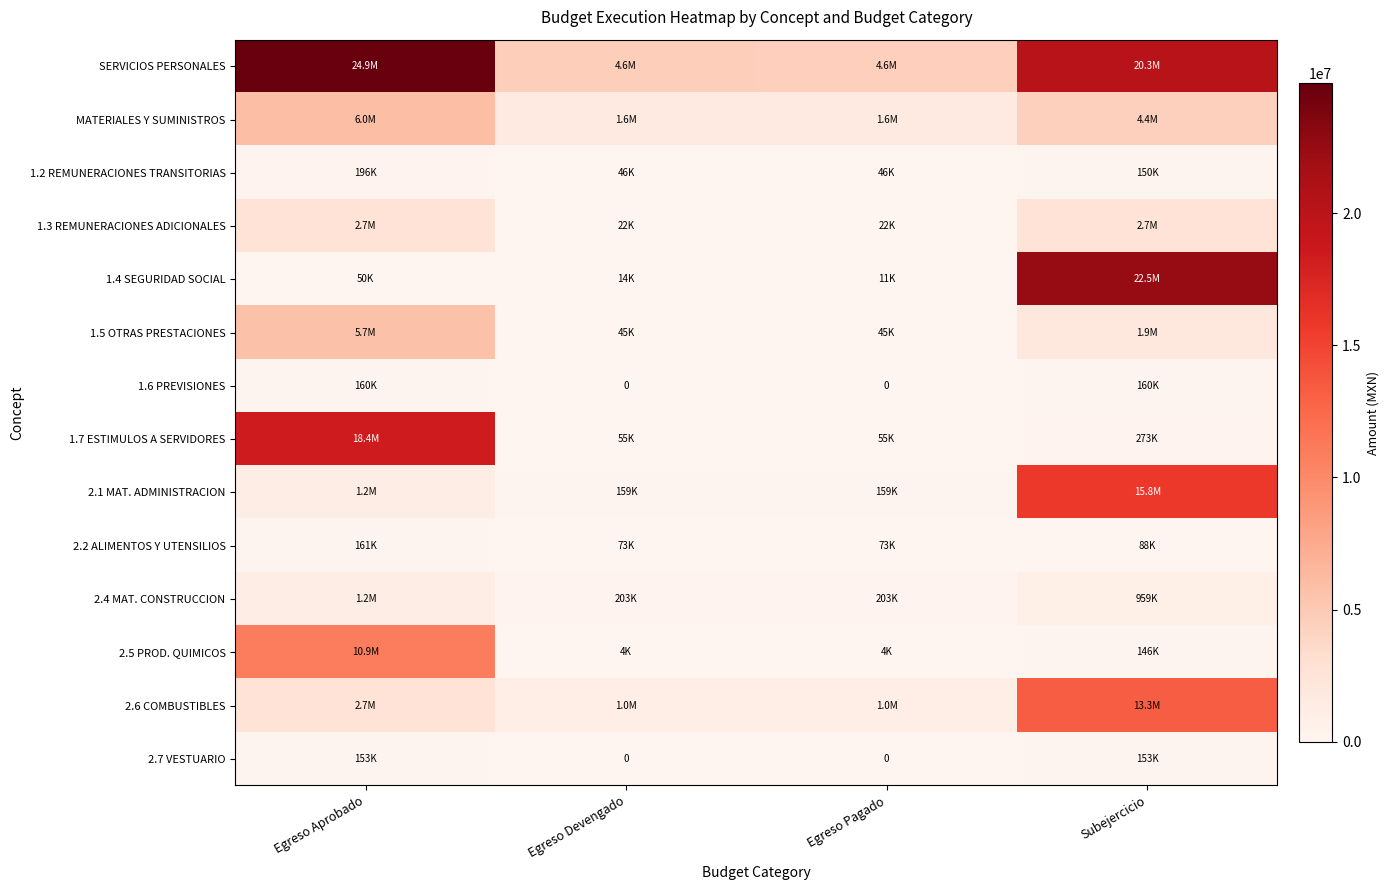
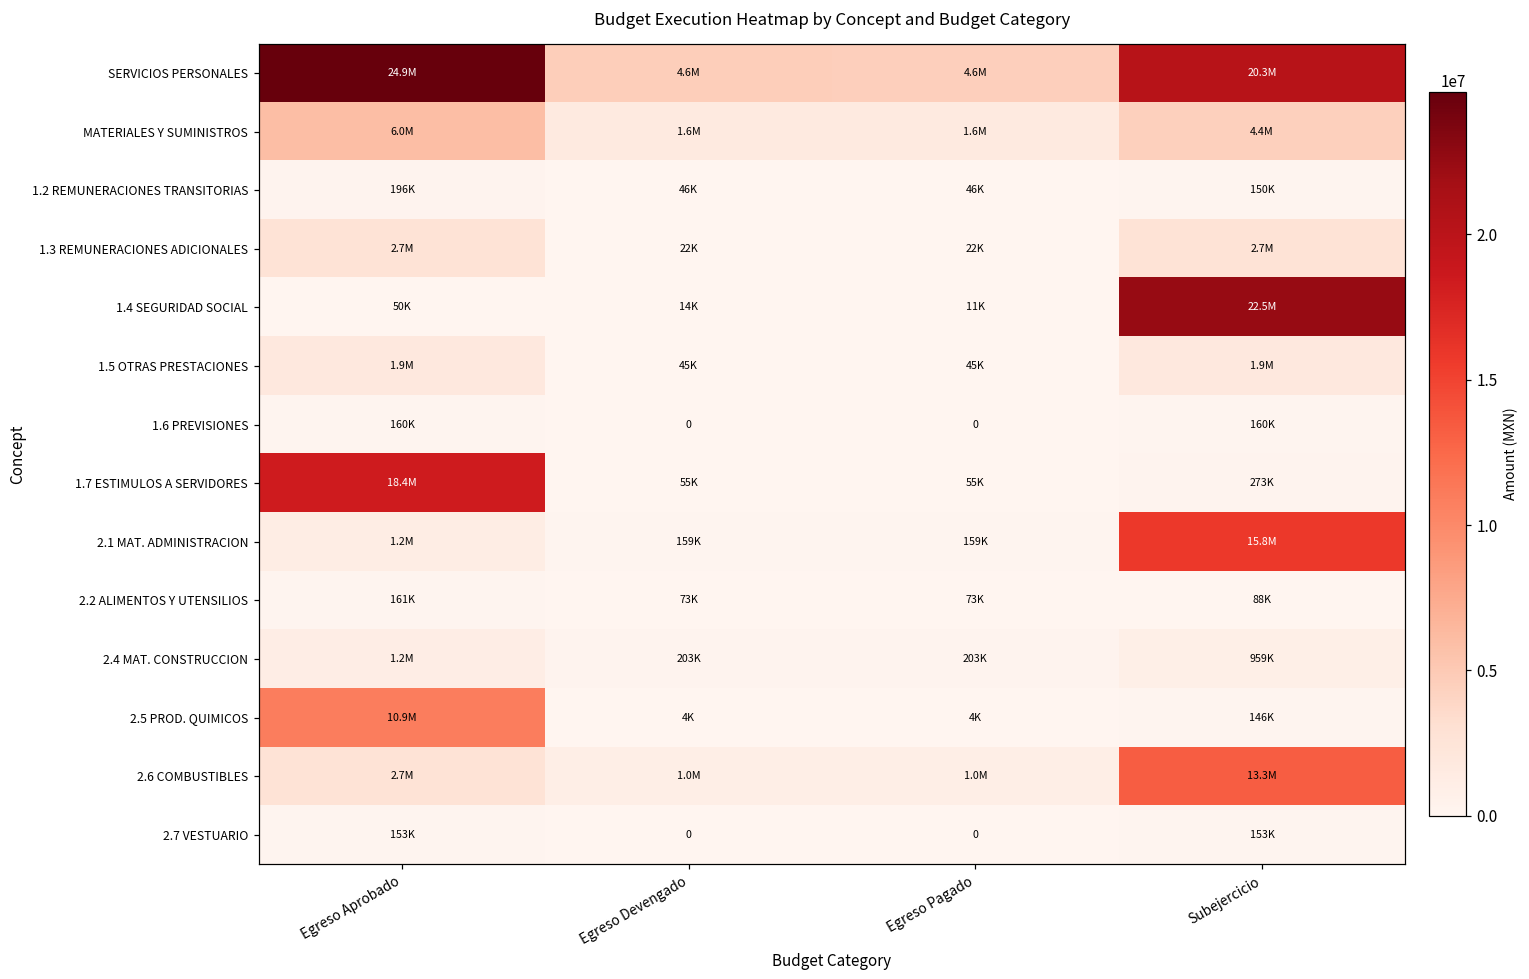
  {
    "SERVICIOS PERSONALES": {
      "Egreso Aprobado": "24.9M",
      "Egreso Devengado": "4.6M",
      "Egreso Pagado": "4.6M",
      "Subejercicio": "20.3M"
    },
    "MATERIALES Y SUMINISTROS": {
      "Egreso Aprobado": "6.0M",
      "Egreso Devengado": "1.6M",
      "Egreso Pagado": "1.6M",
      "Subejercicio": "4.4M"
    },
    "1.2 REMUNERACIONES TRANSITORIAS": {
      "Egreso Aprobado": "196K",
      "Egreso Devengado": "46K",
      "Egreso Pagado": "46K",
      "Subejercicio": "150K"
    },
    "1.3 REMUNERACIONES ADICIONALES": {
      "Egreso Aprobado": "2.7M",
      "Egreso Devengado": "22K",
      "Egreso Pagado": "22K",
      "Subejercicio": "2.7M"
    },
    "1.4 SEGURIDAD SOCIAL": {
      "Egreso Aprobado": "50K",
      "Egreso Devengado": "14K",
      "Egreso Pagado": "11K",
      "Subejercicio": "22.5M"
    },
    "1.5 OTRAS PRESTACIONES": {
-     "Egreso Aprobado": "5.7M",
+     "Egreso Aprobado": "1.9M",
      "Egreso Devengado": "45K",
      "Egreso Pagado": "45K",
      "Subejercicio": "1.9M"
    },
    "1.6 PREVISIONES": {
      "Egreso Aprobado": "160K",
      "Egreso Devengado": "0",
      "Egreso Pagado": "0",
      "Subejercicio": "160K"
    },
    "1.7 ESTIMULOS A SERVIDORES": {
      "Egreso Aprobado": "18.4M",
      "Egreso Devengado": "55K",
      "Egreso Pagado": "55K",
      "Subejercicio": "273K"
    },
    "2.1 MAT. ADMINISTRACION": {
      "Egreso Aprobado": "1.2M",
      "Egreso Devengado": "159K",
      "Egreso Pagado": "159K",
      "Subejercicio": "15.8M"
    },
    "2.2 ALIMENTOS Y UTENSILIOS": {
      "Egreso Aprobado": "161K",
      "Egreso Devengado": "73K",
      "Egreso Pagado": "73K",
      "Subejercicio": "88K"
    },
    "2.4 MAT. CONSTRUCCION": {
      "Egreso Aprobado": "1.2M",
      "Egreso Devengado": "203K",
      "Egreso Pagado": "203K",
      "Subejercicio": "959K"
    },
    "2.5 PROD. QUIMICOS": {
      "Egreso Aprobado": "10.9M",
      "Egreso Devengado": "4K",
      "Egreso Pagado": "4K",
      "Subejercicio": "146K"
    },
    "2.6 COMBUSTIBLES": {
      "Egreso Aprobado": "2.7M",
      "Egreso Devengado": "1.0M",
      "Egreso Pagado": "1.0M",
      "Subejercicio": "13.3M"
    },
    "2.7 VESTUARIO": {
      "Egreso Aprobado": "153K",
      "Egreso Devengado": "0",
      "Egreso Pagado": "0",
      "Subejercicio": "153K"
    }
  }
